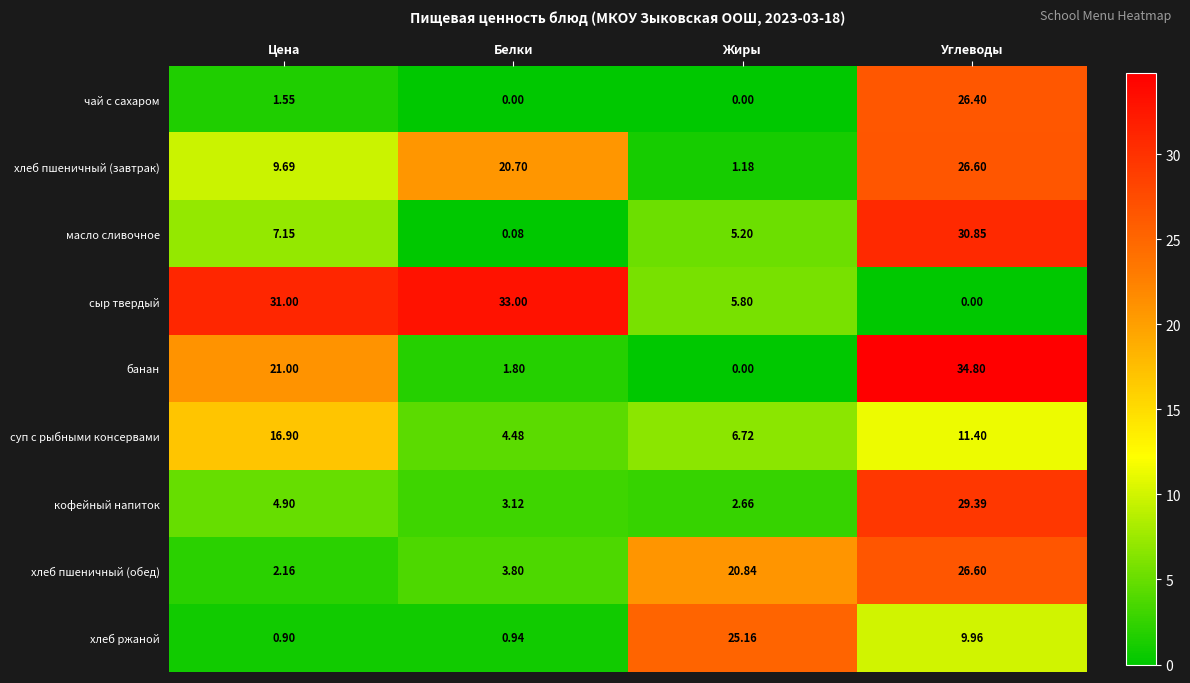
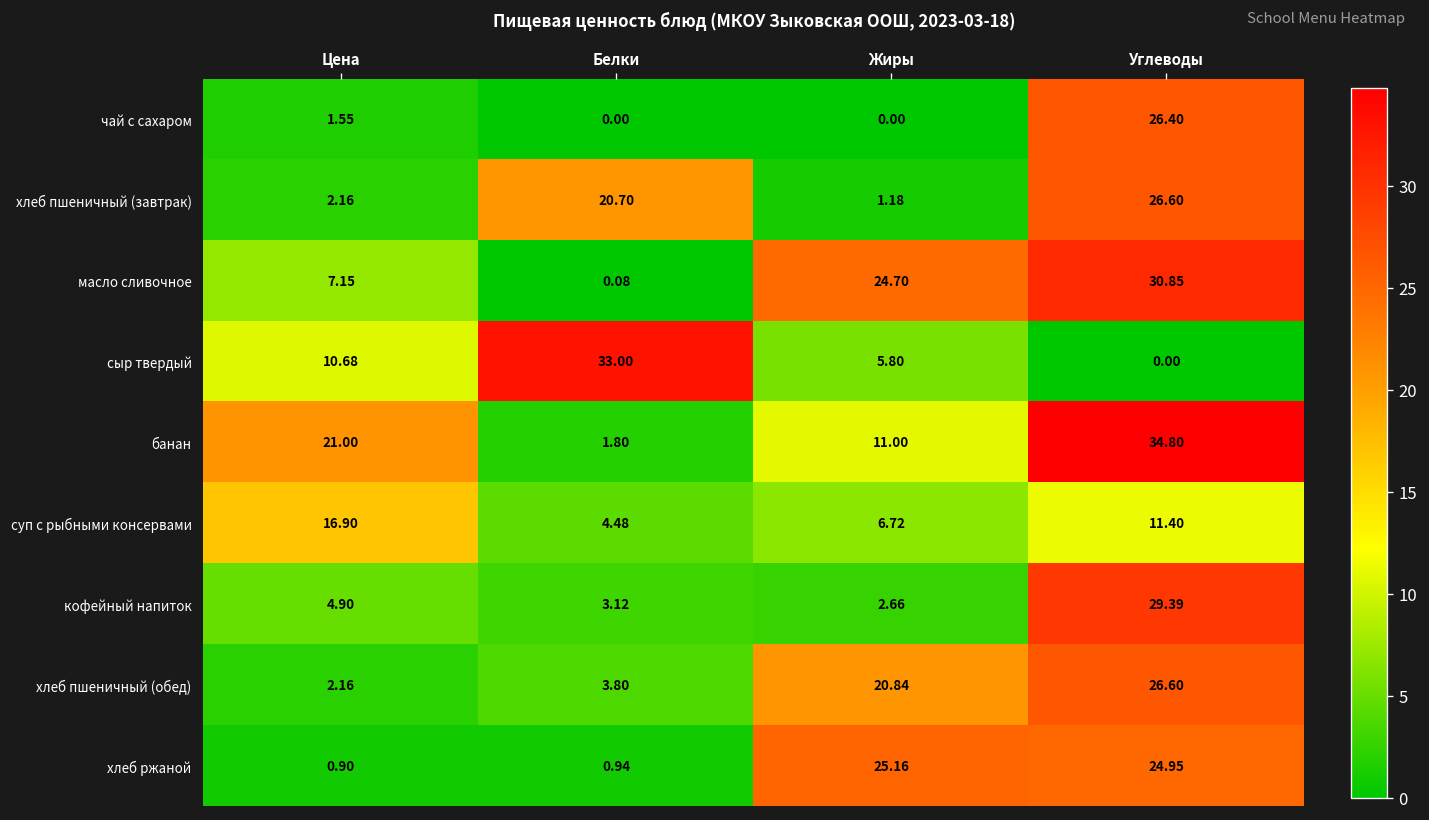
  {
    "чай с сахаром": {
      "Цена": 1.55,
      "Белки": 0.00,
      "Жиры": 0.00,
      "Углеводы": 26.40
    },
    "хлеб пшеничный (завтрак)": {
-     "Цена": 9.69,
+     "Цена": 2.16,
      "Белки": 20.70,
      "Жиры": 1.18,
      "Углеводы": 26.60
    },
    "масло сливочное": {
      "Цена": 7.15,
      "Белки": 0.08,
-     "Жиры": 5.20,
+     "Жиры": 24.70,
      "Углеводы": 30.85
    },
    "сыр твердый": {
-     "Цена": 31.00,
+     "Цена": 10.68,
      "Белки": 33.00,
      "Жиры": 5.80,
      "Углеводы": 0.00
    },
    "банан": {
      "Цена": 21.00,
      "Белки": 1.80,
-     "Жиры": 0.00,
+     "Жиры": 11.00,
      "Углеводы": 34.80
    },
    "суп с рыбными консервами": {
      "Цена": 16.90,
      "Белки": 4.48,
      "Жиры": 6.72,
      "Углеводы": 11.40
    },
    "кофейный напиток": {
      "Цена": 4.90,
      "Белки": 3.12,
      "Жиры": 2.66,
      "Углеводы": 29.39
    },
    "хлеб пшеничный (обед)": {
      "Цена": 2.16,
      "Белки": 3.80,
      "Жиры": 20.84,
      "Углеводы": 26.60
    },
    "хлеб ржаной": {
      "Цена": 0.90,
      "Белки": 0.94,
      "Жиры": 25.16,
-     "Углеводы": 9.96
+     "Углеводы": 24.95
    }
  }
